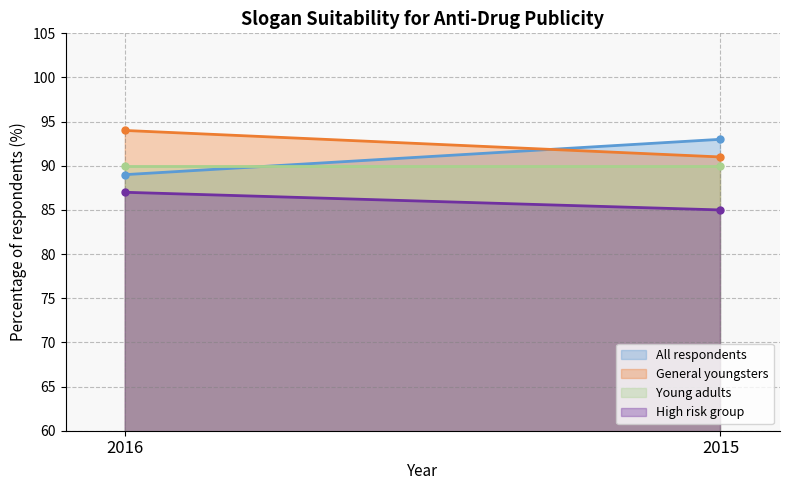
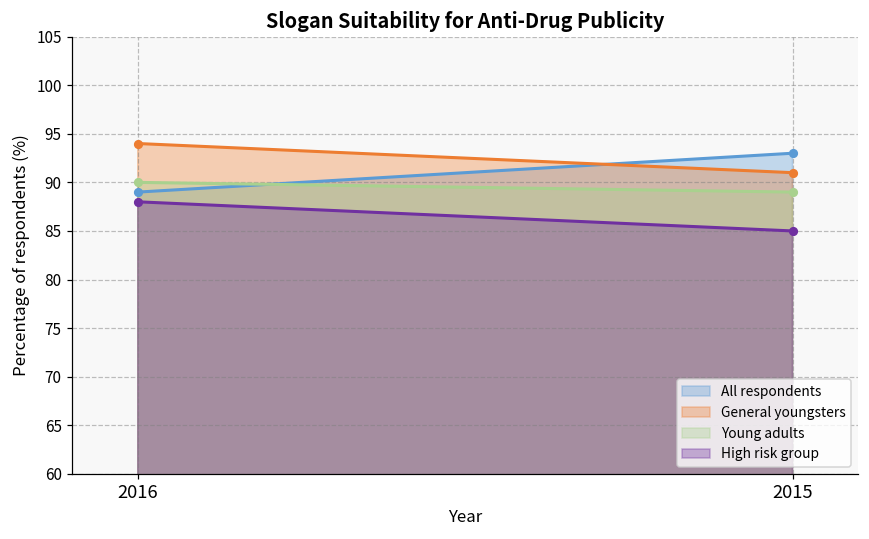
  {
    "All respondents": {
      "2016": 89,
      "2015": 93
    },
    "General youngsters": {
      "2016": 94,
      "2015": 91
    },
    "Young adults": {
      "2016": 90,
-     "2015": 90
+     "2015": 89
    },
    "High risk group": {
-     "2016": 87,
+     "2016": 88,
      "2015": 85
    }
  }
